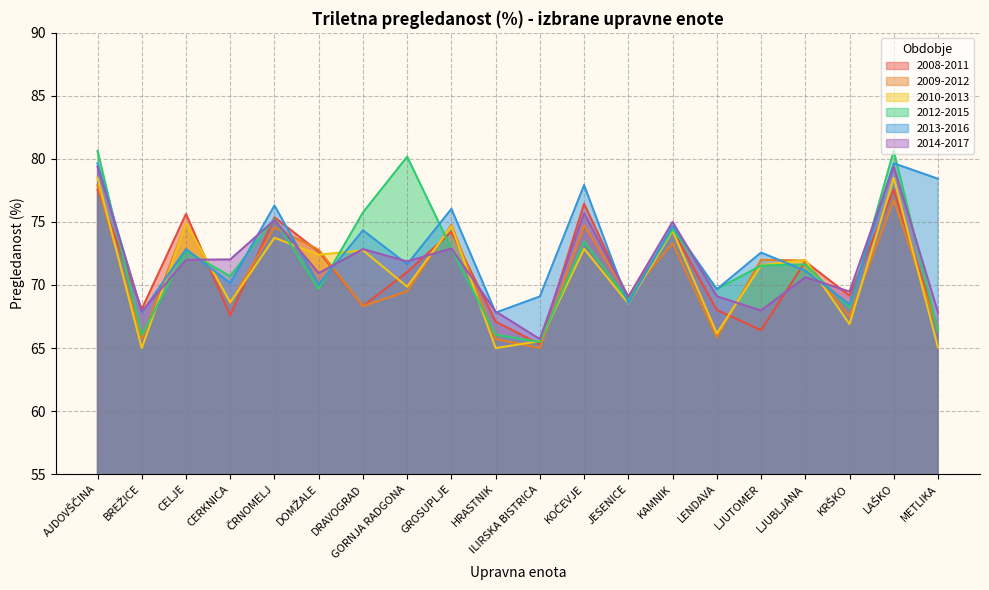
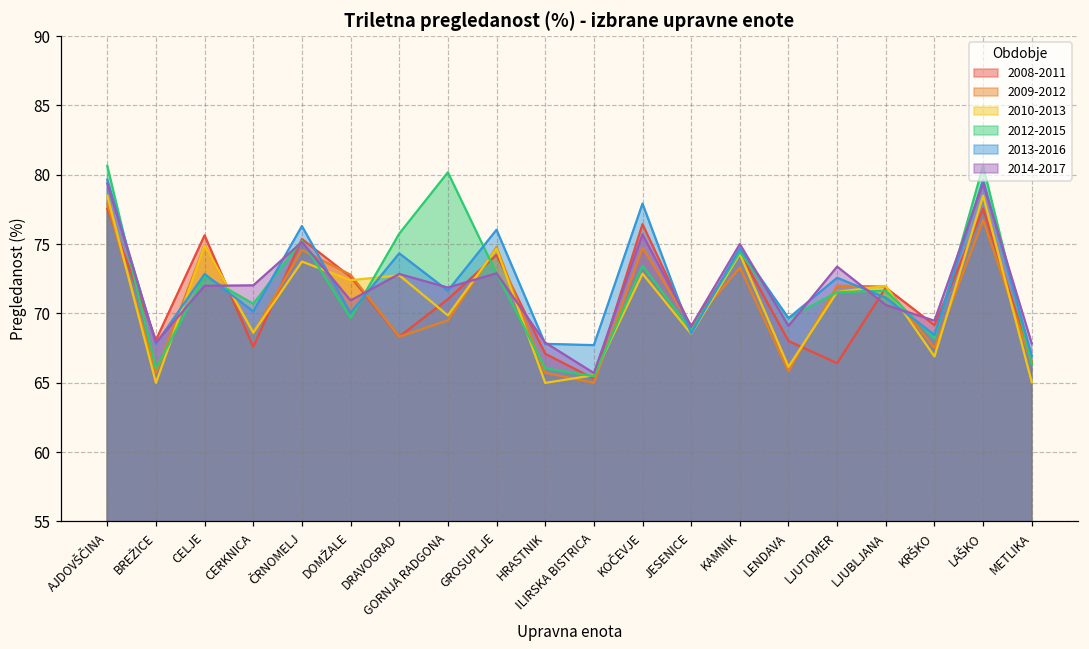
  {
    "2012-2015": {
      "AJDOVŠČINA": 80.6,
      "BREŽICE": 66.1,
      "CERKNICA": 70.7,
      "DOMŽALE": 69.7,
      "DRAVOGRAD": 75.8,
      "GORNJA RADGONA": 80.2,
      "HRASTNIK": 66.1,
      "KOČEVJE": 73.4,
      "JESENICE": 68.8,
      "LJUBLJANA": 71.6,
      "KRŠKO": 68.2
    },
    "2013-2016": {
      "AJDOVŠČINA": 79.7,
      "CERKNICA": 70.1,
      "ČRNOMELJ": 76.3,
      "DOMŽALE": 70.0,
      "DRAVOGRAD": 74.3,
      "GORNJA RADGONA": 71.6,
      "GROSUPLJE": 76.0,
-     "ILIRSKA BISTRICA": 69.1,
+     "ILIRSKA BISTRICA": 67.7,
      "KOČEVJE": 77.9,
      "KAMNIK": 74.7,
      "LJUTOMER": 72.6,
      "LJUBLJANA": 71.1,
      "KRŠKO": 68.5,
      "LAŠKO": 79.7,
-     "METLIKA": 78.4
+     "METLIKA": 67.0
    },
    "2014-2017": {
      "AJDOVŠČINA": 79.4,
      "CELJE": 72.0,
      "CERKNICA": 72.0,
      "DOMŽALE": 70.9,
      "GORNJA RADGONA": 71.9,
      "KOČEVJE": 75.7,
      "KAMNIK": 75.0,
      "LENDAVA": 69.1,
-     "LJUTOMER": 68.0,
+     "LJUTOMER": 73.4,
      "LJUBLJANA": 70.6,
      "KRŠKO": 69.5,
      "LAŠKO": 79.4,
      "METLIKA": 67.8
    }
  }
